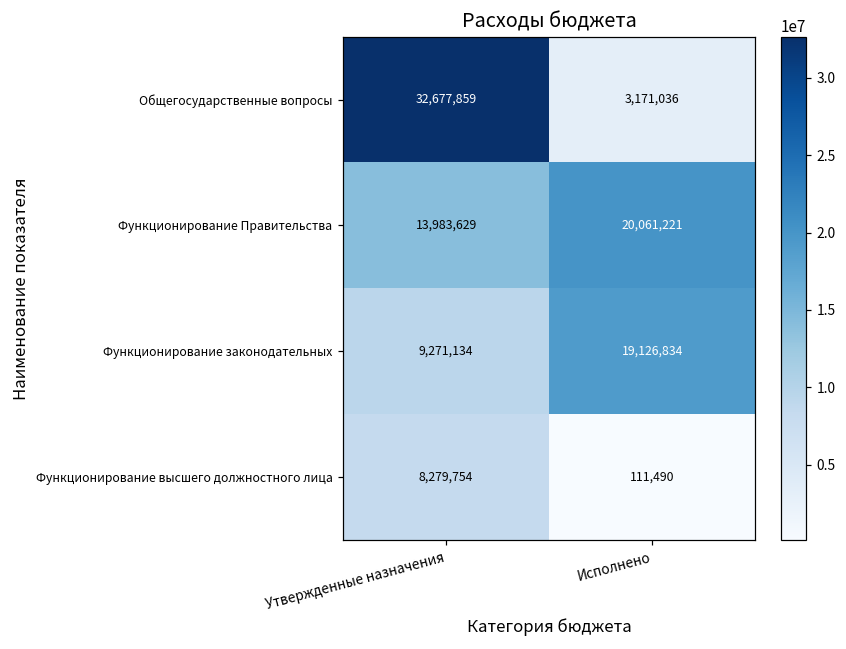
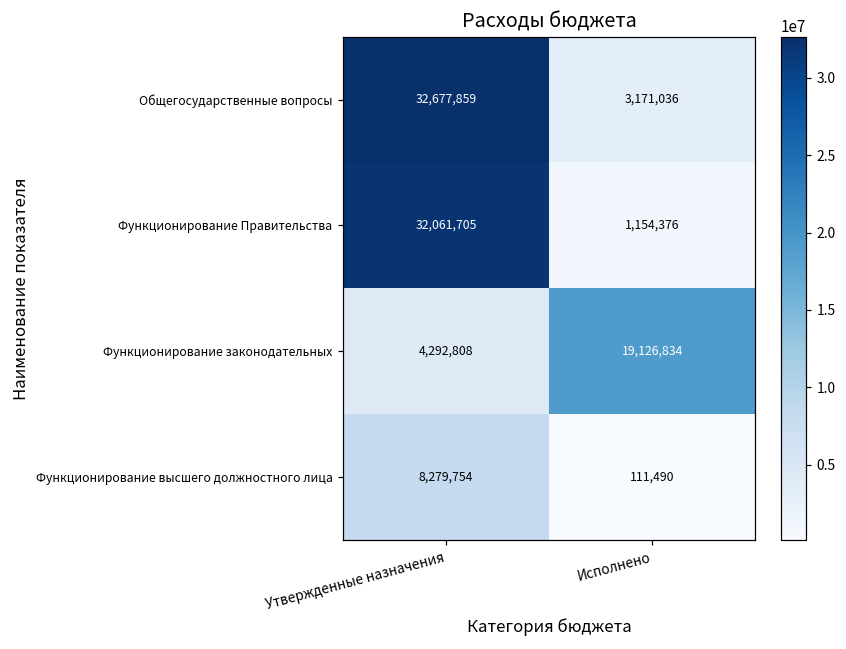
  {
    "Общегосударственные вопросы": {
      "Утвержденные назначения": "32,677,859",
      "Исполнено": "3,171,036"
    },
    "Функционирование Правительства": {
-     "Утвержденные назначения": "13,983,629",
-     "Исполнено": "20,061,221"
+     "Утвержденные назначения": "32,061,705",
+     "Исполнено": "1,154,376"
    },
    "Функционирование законодательных": {
-     "Утвержденные назначения": "9,271,134",
+     "Утвержденные назначения": "4,292,808",
      "Исполнено": "19,126,834"
    },
    "Функционирование высшего должностного лица": {
      "Утвержденные назначения": "8,279,754",
      "Исполнено": "111,490"
    }
  }
